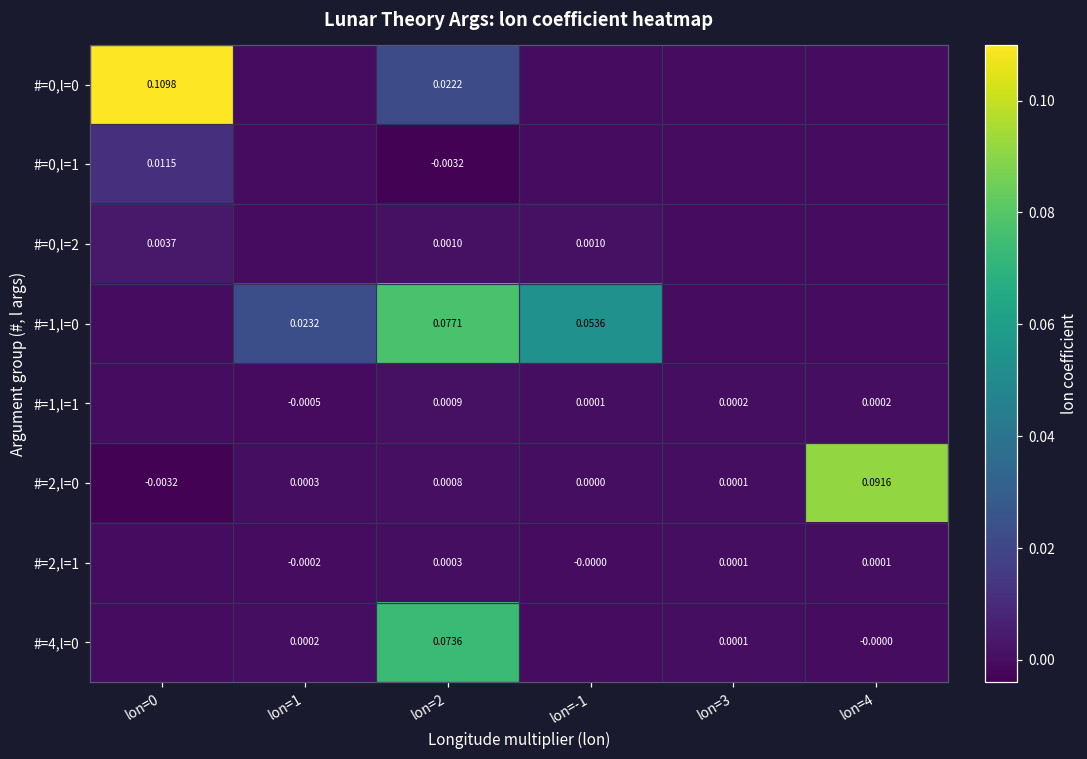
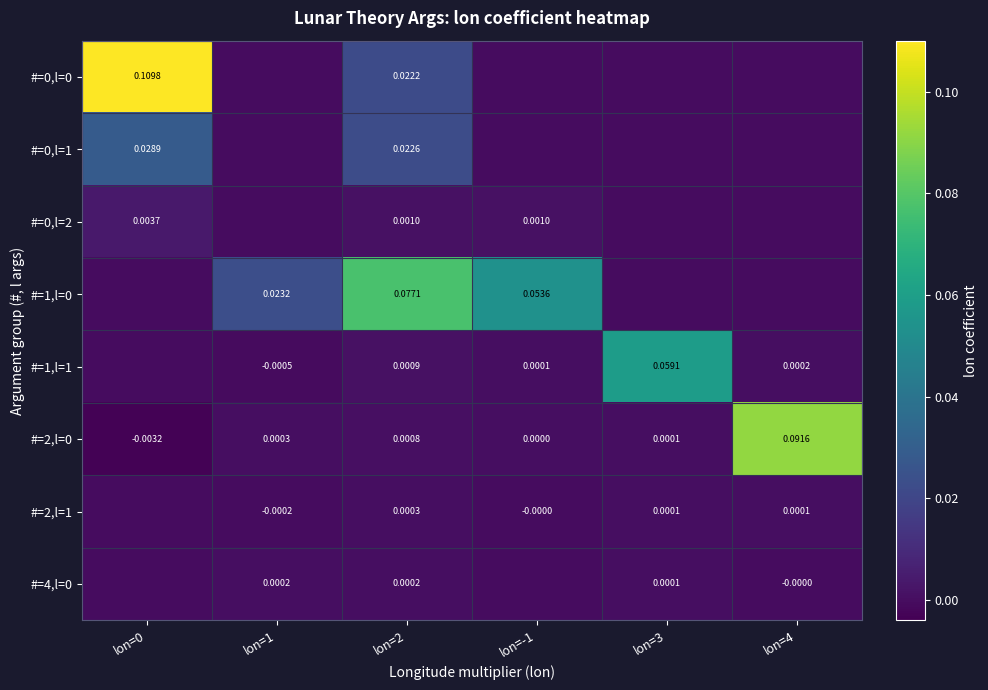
  {
    "#=0,l=0": {
      "lon=0": 0.1098,
      "lon=2": 0.0222
    },
    "#=0,l=1": {
-     "lon=0": 0.0115,
-     "lon=2": -0.0032
+     "lon=0": 0.0289,
+     "lon=2": 0.0226
    },
    "#=0,l=2": {
      "lon=0": 0.0037,
      "lon=2": 0.0010,
      "lon=-1": 0.0010
    },
    "#=1,l=0": {
      "lon=1": 0.0232,
      "lon=2": 0.0771,
      "lon=-1": 0.0536
    },
    "#=1,l=1": {
      "lon=1": -0.0005,
      "lon=2": 0.0009,
      "lon=-1": 0.0001,
-     "lon=3": 0.0002,
+     "lon=3": 0.0591,
      "lon=4": 0.0002
    },
    "#=2,l=0": {
      "lon=0": -0.0032,
      "lon=1": 0.0003,
      "lon=2": 0.0008,
      "lon=-1": 0.0000,
      "lon=3": 0.0001,
      "lon=4": 0.0916
    },
    "#=2,l=1": {
      "lon=1": -0.0002,
      "lon=2": 0.0003,
      "lon=-1": -0.0000,
      "lon=3": 0.0001,
      "lon=4": 0.0001
    },
    "#=4,l=0": {
      "lon=1": 0.0002,
-     "lon=2": 0.0736,
+     "lon=2": 0.0002,
      "lon=3": 0.0001,
      "lon=4": -0.0000
    }
  }
